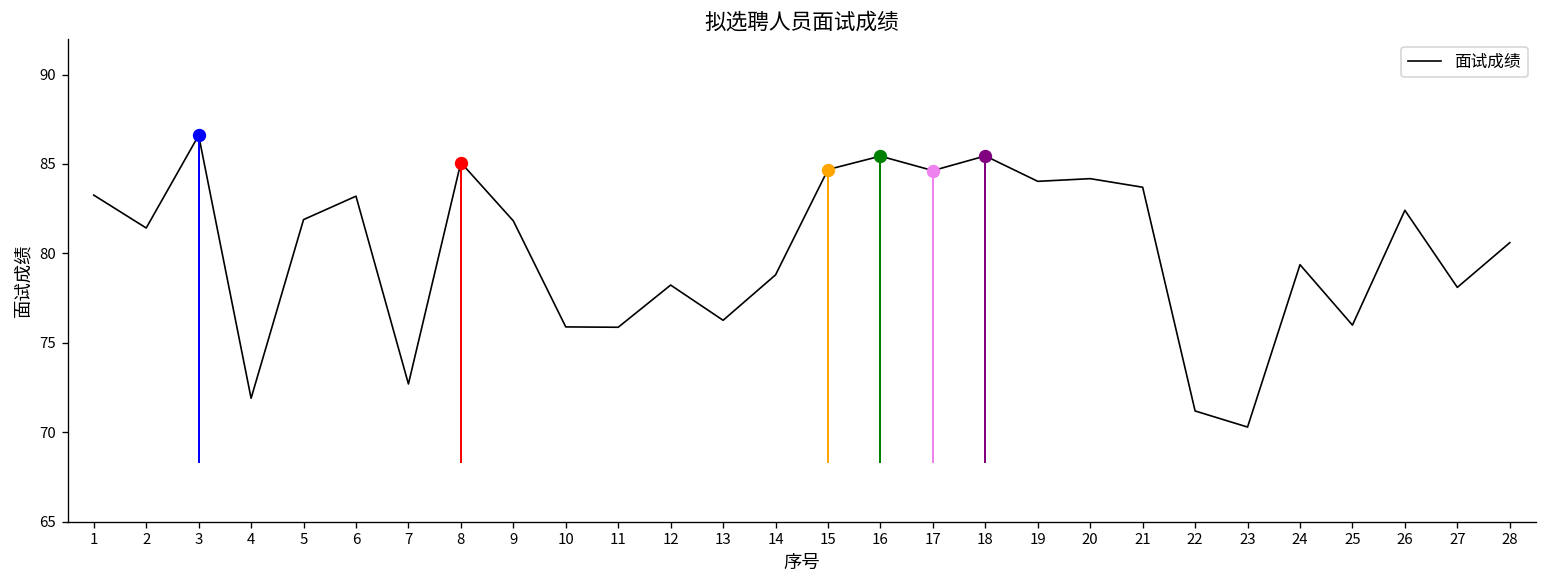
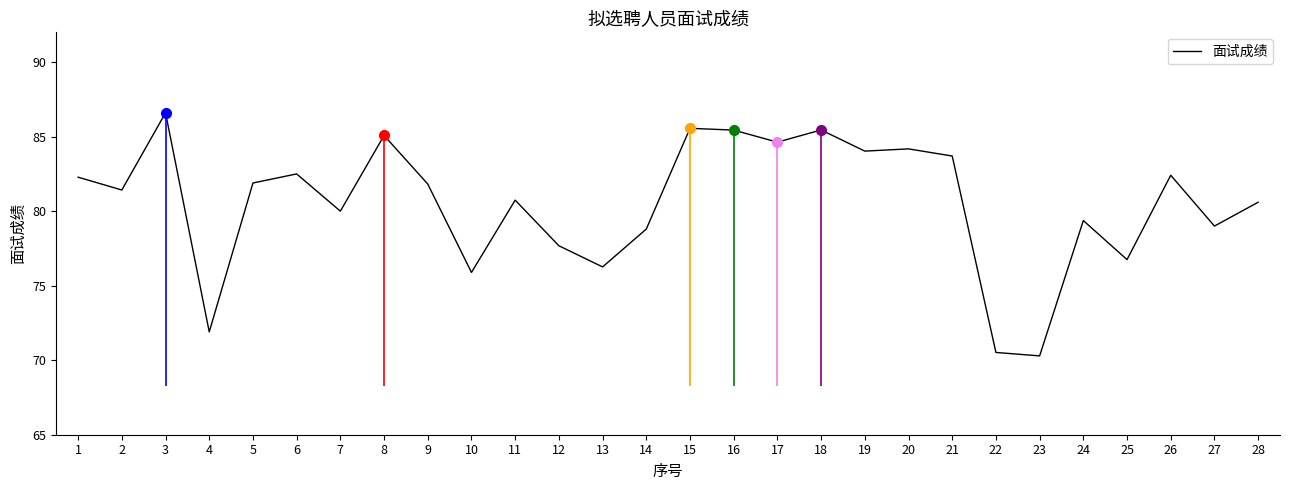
  {
    "面试成绩": {
-     "1": 83.3,
+     "1": 82.3,
      "2": 81.4,
      "4": 71.9,
      "5": 81.9,
-     "6": 83.2,
-     "7": 72.7,
+     "6": 82.5,
+     "7": 80.0,
      "9": 81.8,
      "10": 75.9,
-     "11": 75.9,
-     "12": 78.2,
+     "11": 80.7,
+     "12": 77.7,
      "13": 76.3,
      "14": 78.8,
-     "15": 84.7,
+     "15": 85.6,
      "19": 84.0,
      "20": 84.2,
      "21": 83.7,
-     "22": 71.2,
+     "22": 70.5,
      "23": 70.3,
      "24": 79.4,
-     "25": 76.0,
+     "25": 76.8,
      "26": 82.4,
-     "27": 78.1,
+     "27": 79.0,
      "28": 80.6
    }
  }
